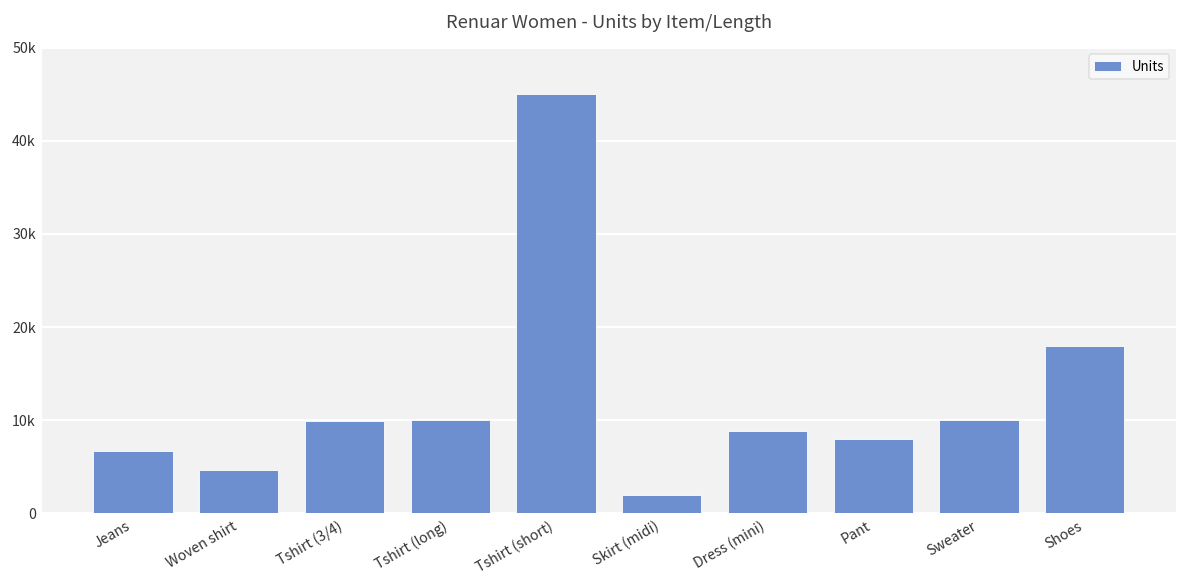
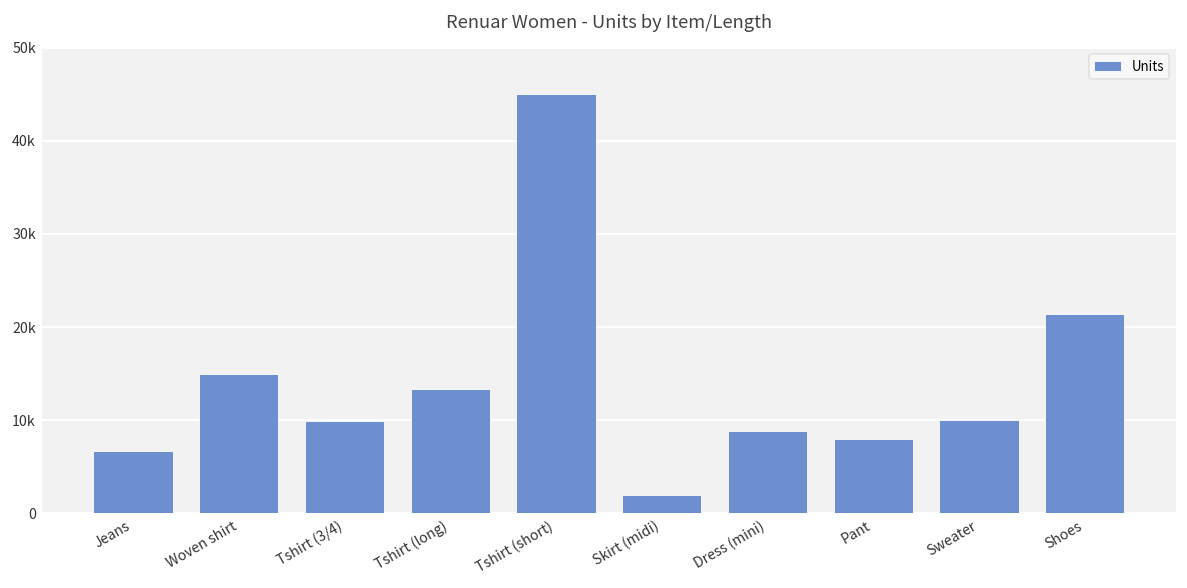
  {
    "Jeans": 7000,
-   "Woven shirt": 5000,
+   "Woven shirt": 15000,
    "Tshirt (3/4)": 10000,
-   "Tshirt (long)": 10000,
+   "Tshirt (long)": 13000,
    "Tshirt (short)": 45000,
    "Skirt (midi)": 2000,
    "Dress (mini)": 9000,
    "Pant": 8000,
    "Sweater": 10000,
-   "Shoes": 18000
+   "Shoes": 21000
  }
